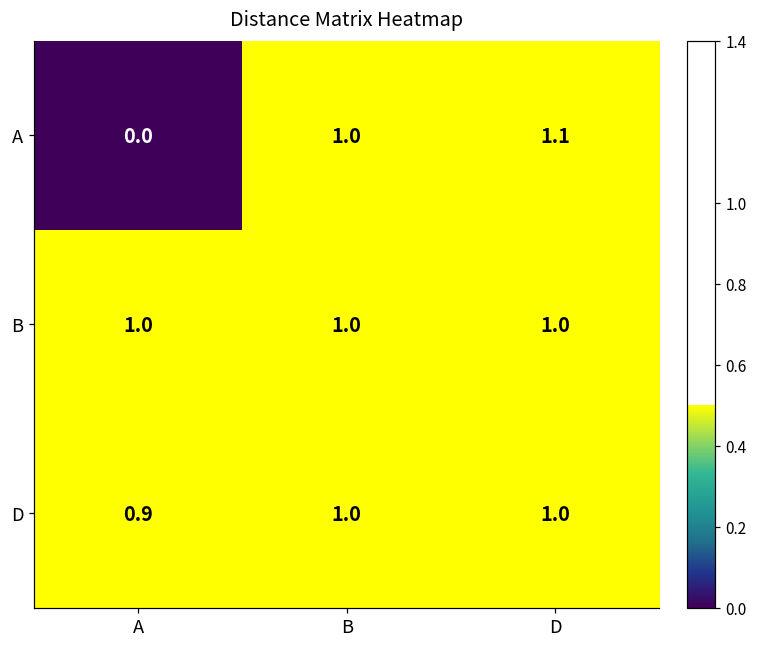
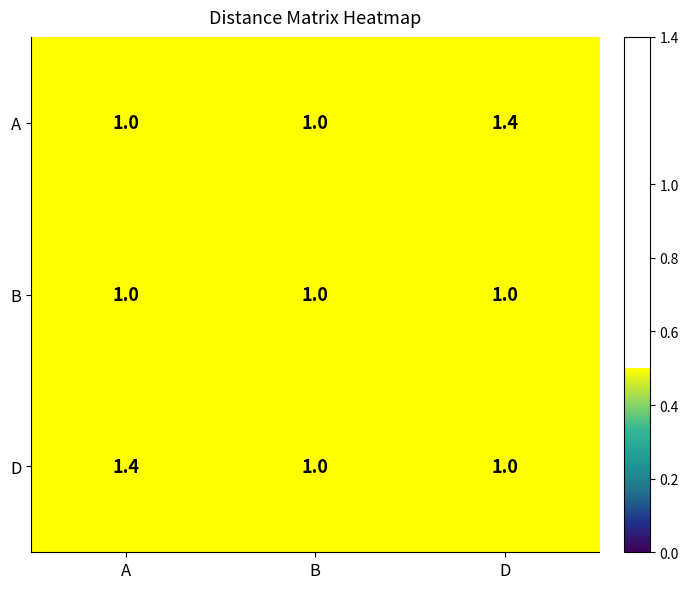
  {
    "A": {
-     "A": 0.0,
+     "A": 1.0,
      "B": 1.0,
-     "D": 1.1
+     "D": 1.4
    },
    "B": {
      "A": 1.0,
      "B": 1.0,
      "D": 1.0
    },
    "D": {
-     "A": 0.9,
+     "A": 1.4,
      "B": 1.0,
      "D": 1.0
    }
  }
